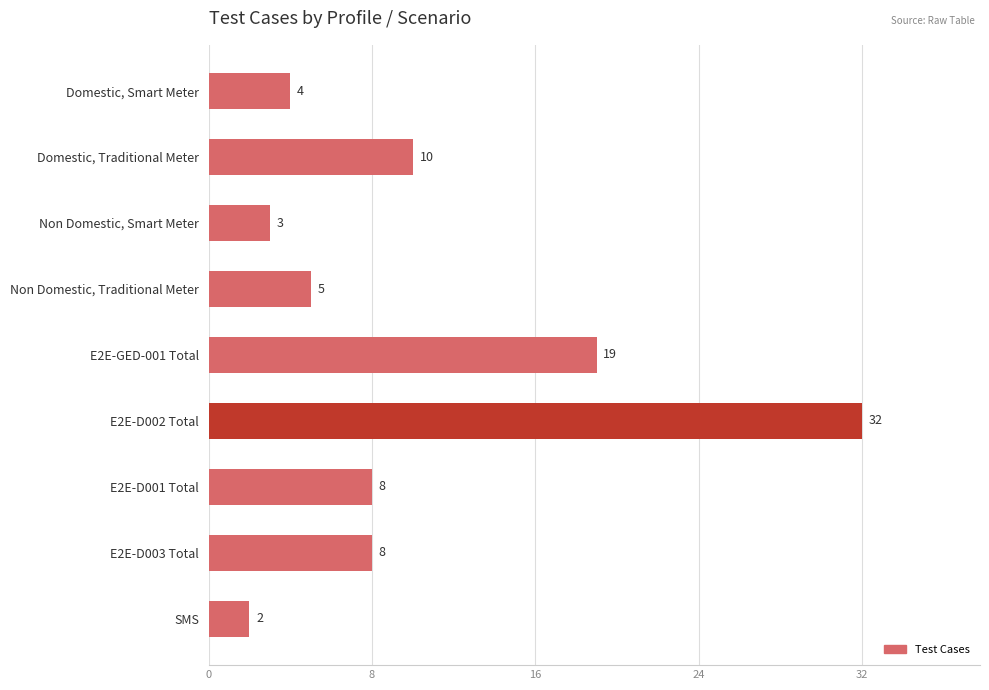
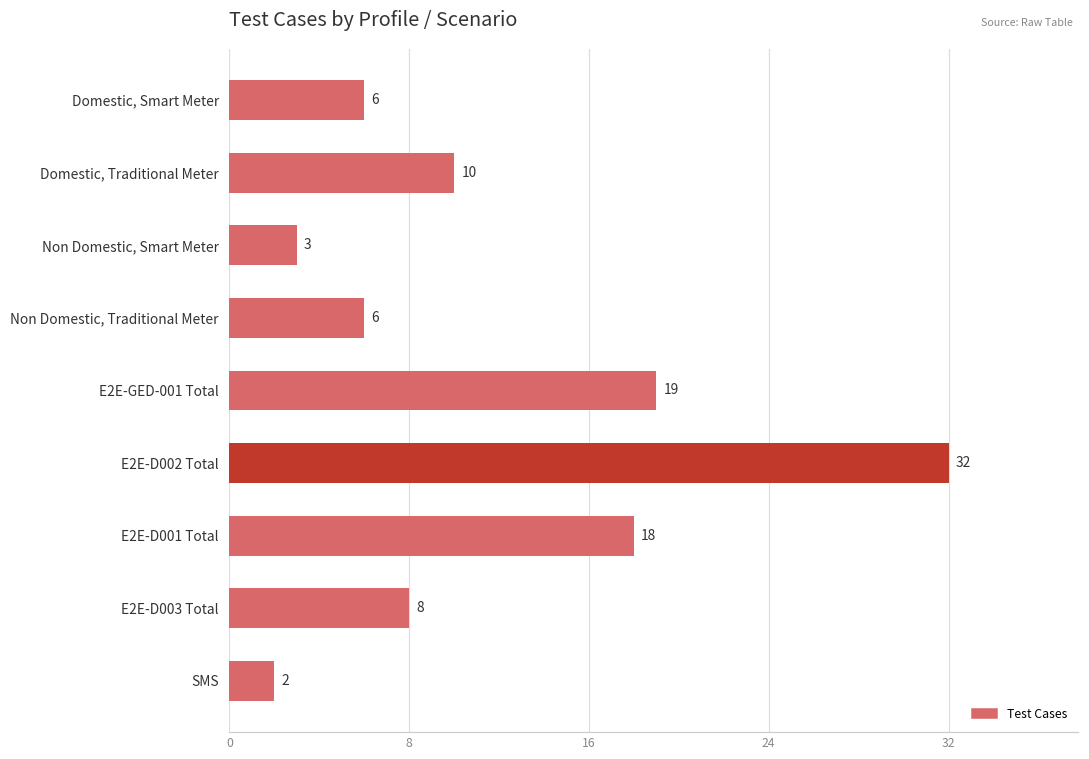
  {
-   "Domestic, Smart Meter": 4,
+   "Domestic, Smart Meter": 6,
    "Domestic, Traditional Meter": 10,
    "Non Domestic, Smart Meter": 3,
-   "Non Domestic, Traditional Meter": 5,
+   "Non Domestic, Traditional Meter": 6,
    "E2E-GED-001 Total": 19,
    "E2E-D002 Total": 32,
-   "E2E-D001 Total": 8,
+   "E2E-D001 Total": 18,
    "E2E-D003 Total": 8,
    "SMS": 2
  }
